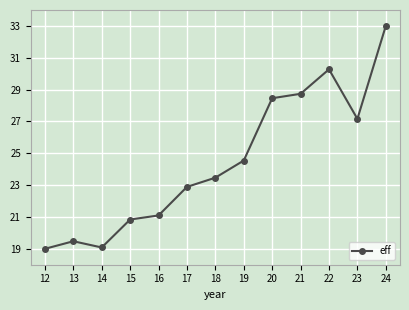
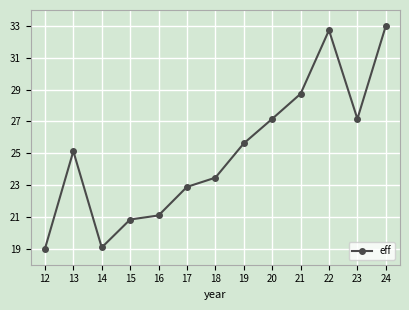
  {
    "12": 19.0,
-   "13": 19.5,
+   "13": 25.1,
    "14": 19.1,
    "15": 20.8,
    "16": 21.1,
    "17": 22.9,
    "18": 23.5,
-   "19": 24.5,
-   "20": 28.5,
+   "19": 25.6,
+   "20": 27.2,
    "21": 28.7,
-   "22": 30.3,
+   "22": 32.7,
    "23": 27.2,
    "24": 33.0
  }
